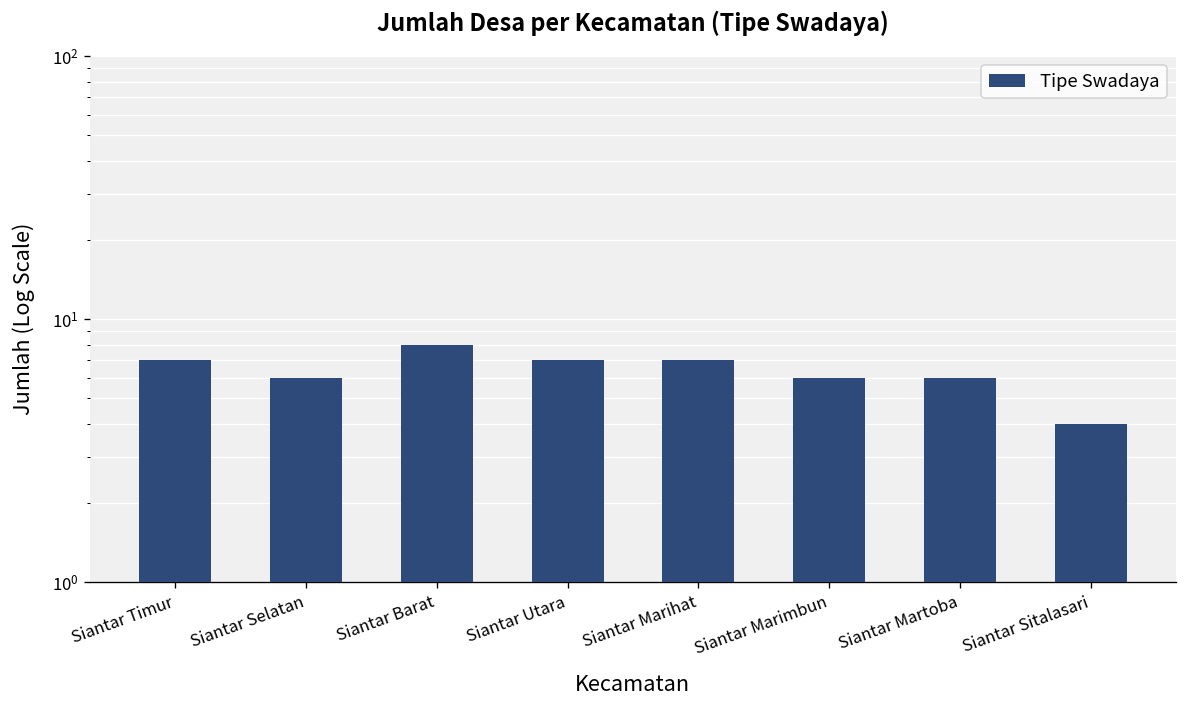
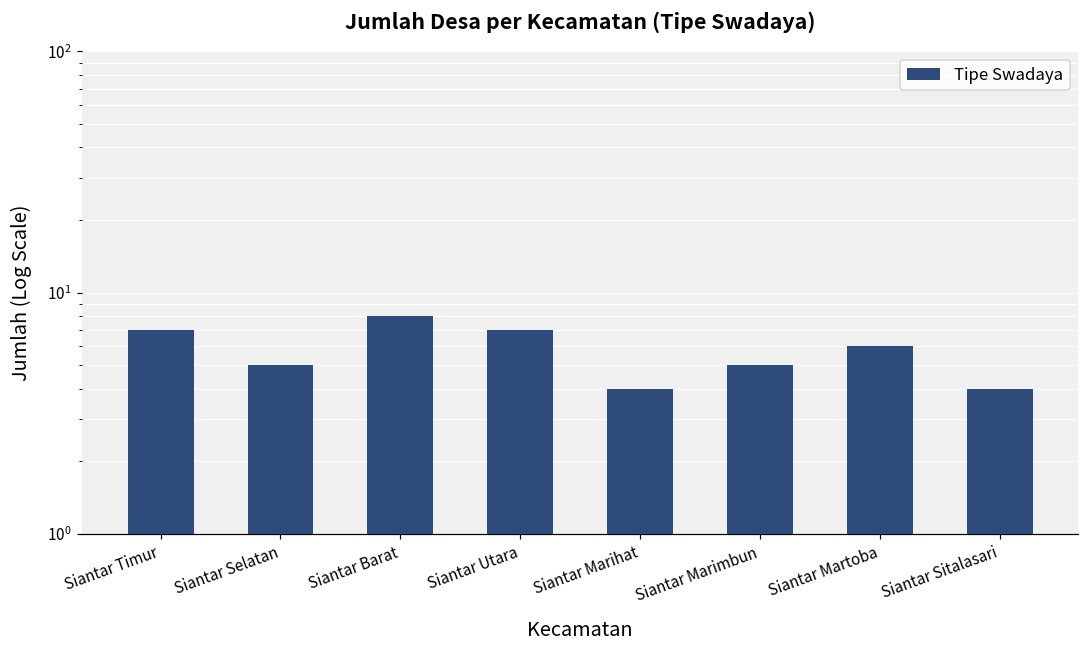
  {
    "Siantar Timur": 7,
-   "Siantar Selatan": 6,
+   "Siantar Selatan": 5,
    "Siantar Barat": 8,
    "Siantar Utara": 7,
-   "Siantar Marihat": 7,
-   "Siantar Marimbun": 6,
+   "Siantar Marihat": 4,
+   "Siantar Marimbun": 5,
    "Siantar Martoba": 6,
    "Siantar Sitalasari": 4
  }
